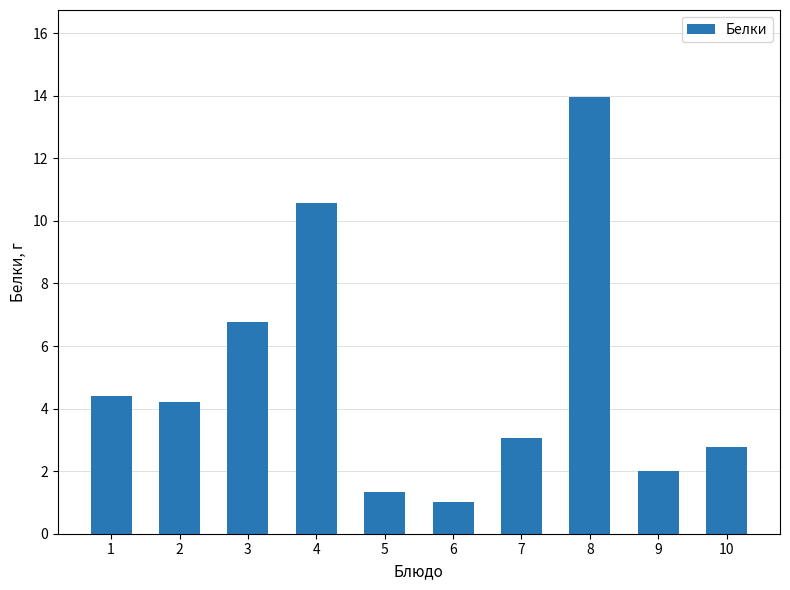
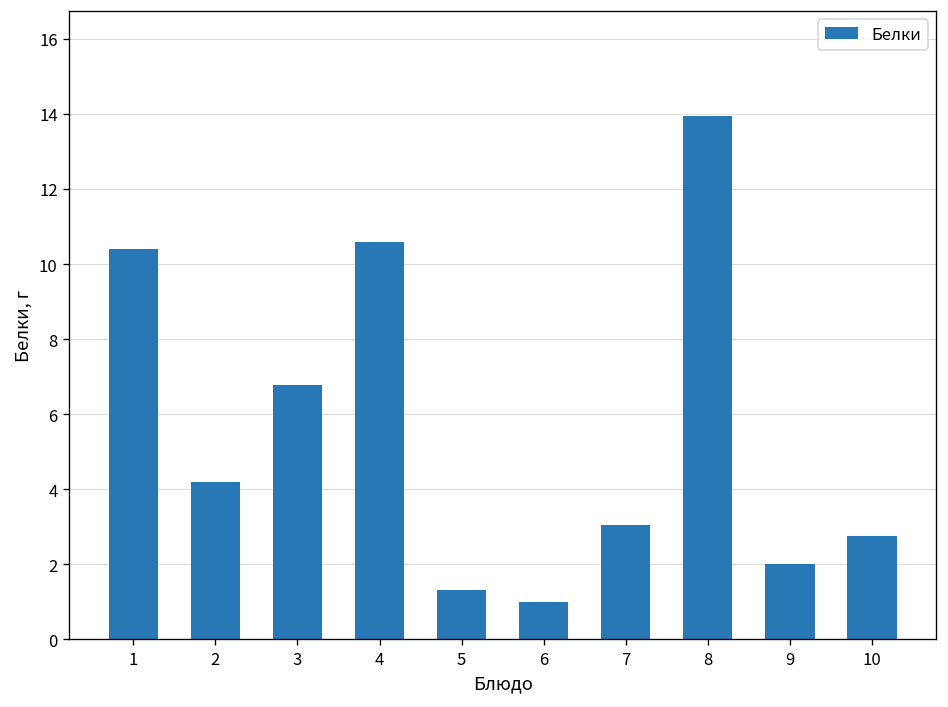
  {
-   "1": 4.4,
+   "1": 10.4,
    "2": 4.2,
    "3": 6.8,
    "4": 10.6,
    "5": 1.3,
    "6": 1.0,
    "7": 3.1,
    "8": 14.0,
    "9": 2.0,
    "10": 2.8
  }
